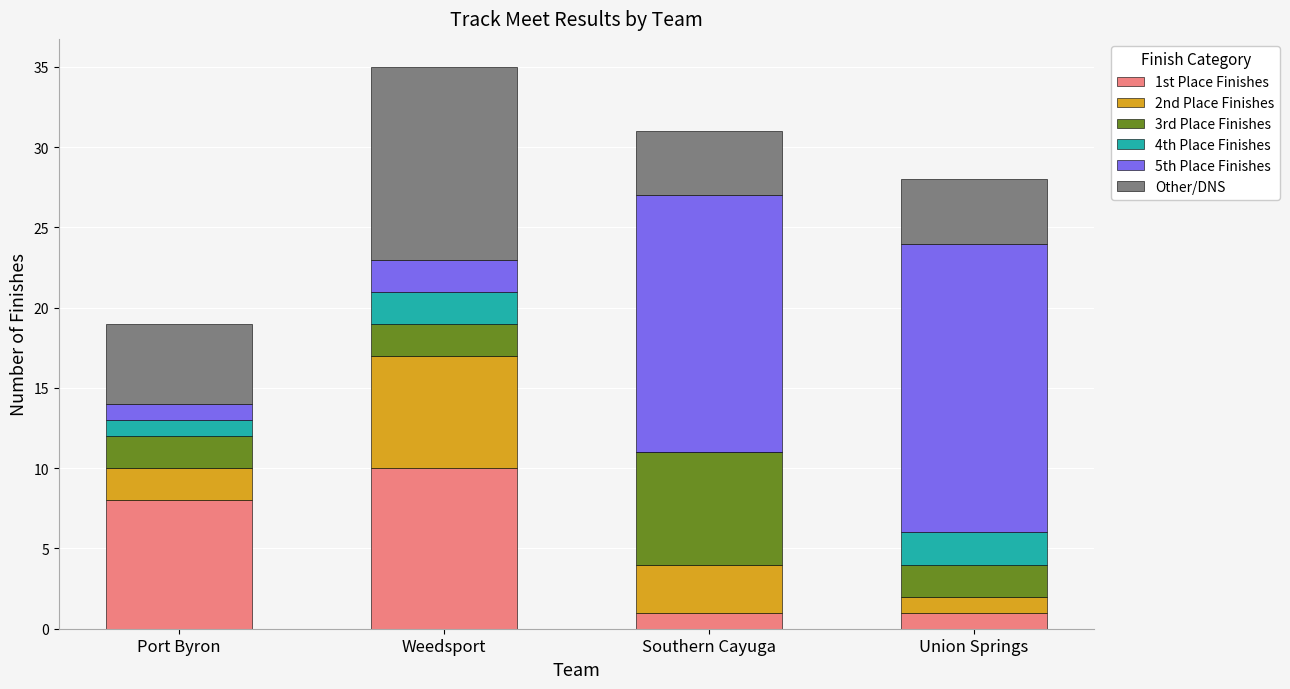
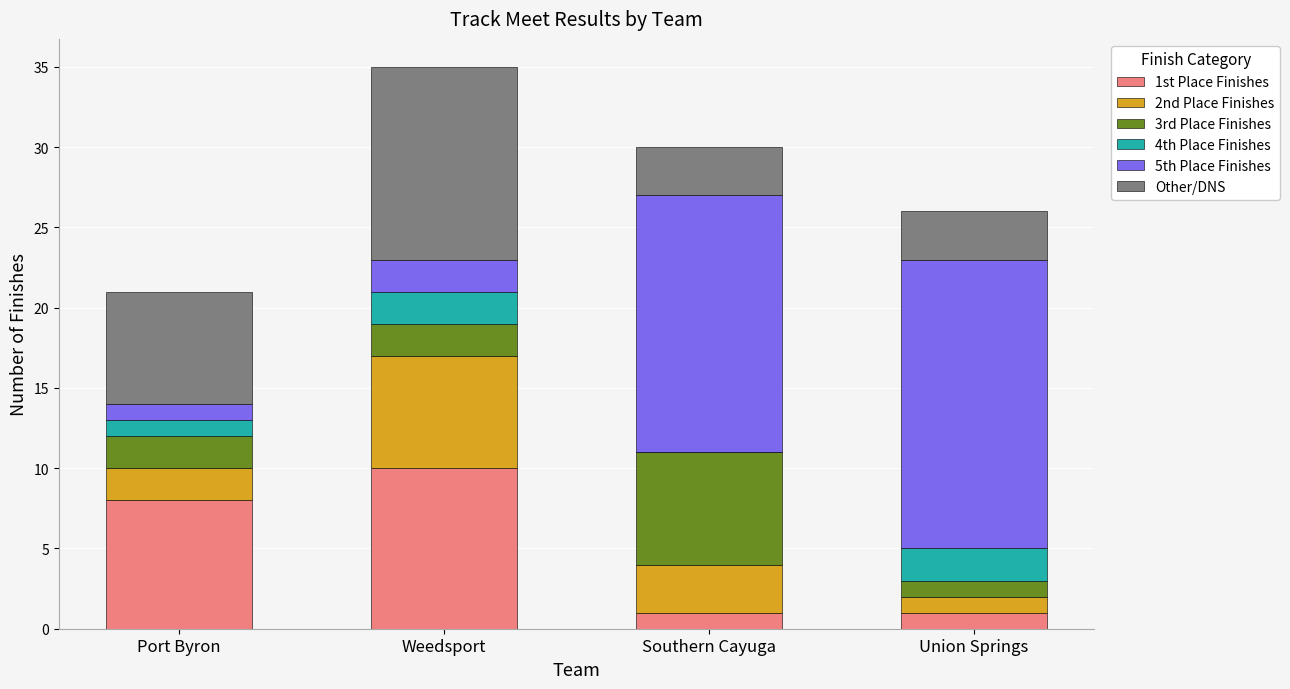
  {
    "1st Place Finishes": {
      "Port Byron": 8,
      "Weedsport": 10,
      "Southern Cayuga": 1,
      "Union Springs": 1
    },
    "2nd Place Finishes": {
      "Port Byron": 2,
      "Weedsport": 7,
      "Southern Cayuga": 3,
      "Union Springs": 1
    },
    "3rd Place Finishes": {
      "Port Byron": 2,
      "Weedsport": 2,
      "Southern Cayuga": 7,
-     "Union Springs": 2
+     "Union Springs": 1
    },
    "4th Place Finishes": {
      "Port Byron": 1,
      "Weedsport": 2,
      "Southern Cayuga": 0,
      "Union Springs": 2
    },
    "5th Place Finishes": {
      "Port Byron": 1,
      "Weedsport": 2,
      "Southern Cayuga": 16,
      "Union Springs": 18
    },
    "Other/DNS": {
-     "Port Byron": 5,
+     "Port Byron": 7,
      "Weedsport": 12,
-     "Southern Cayuga": 4,
-     "Union Springs": 4
+     "Southern Cayuga": 3,
+     "Union Springs": 3
    }
  }
